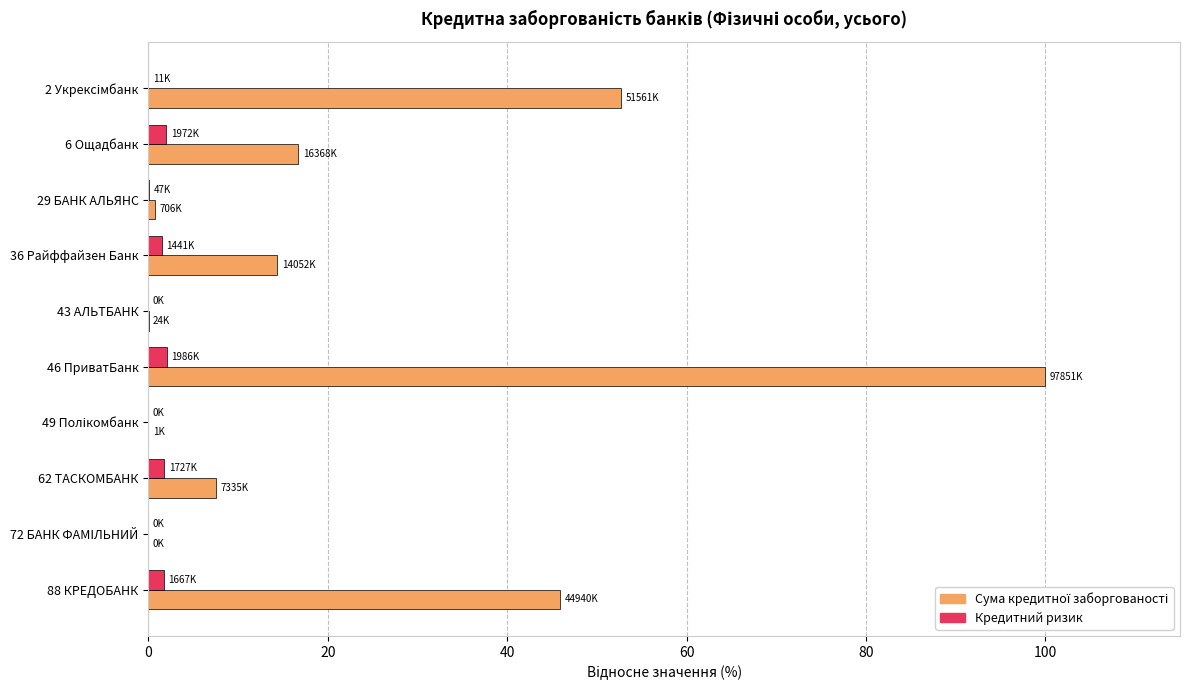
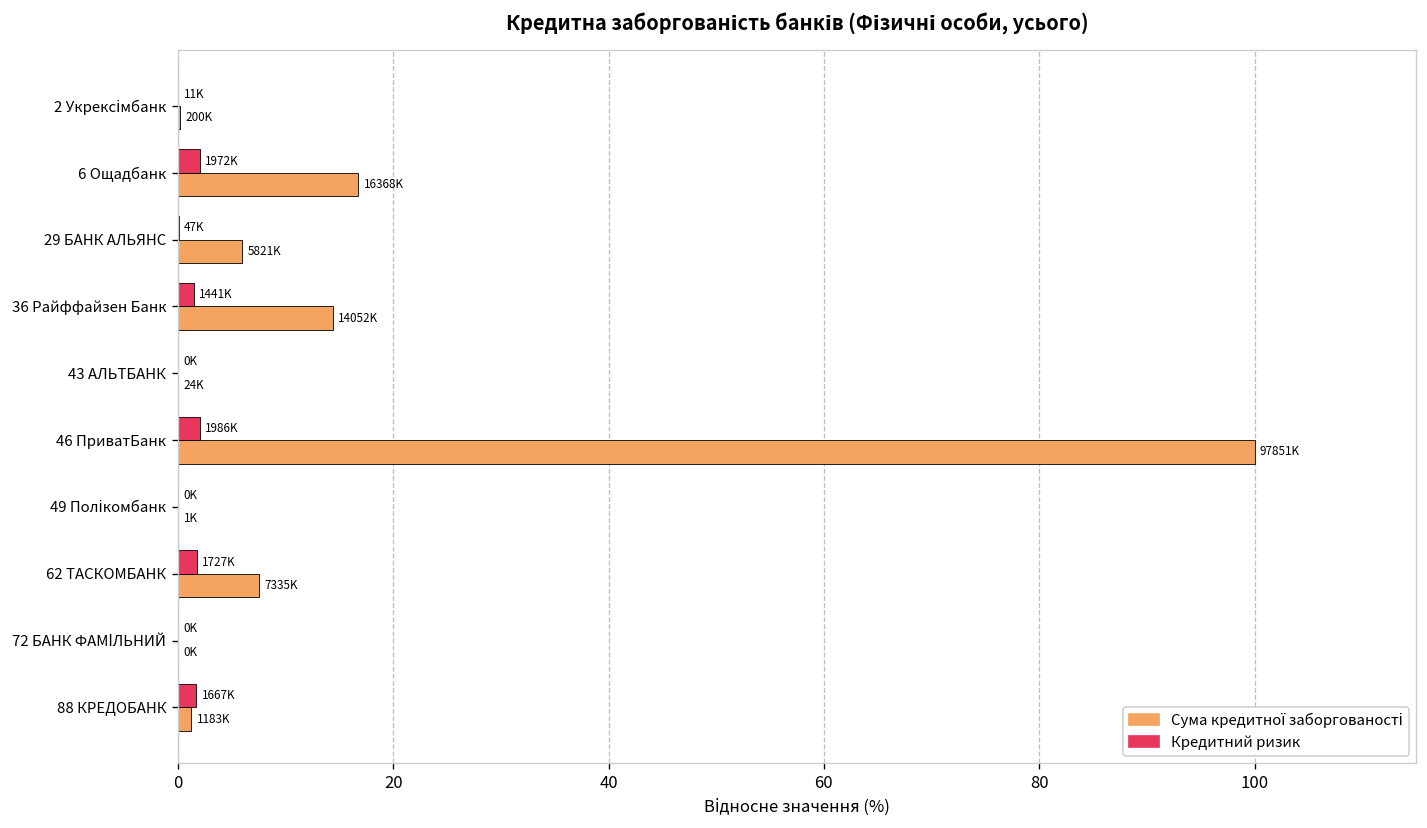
  {
    "Сума кредитної заборгованості": {
-     "2 Укрексімбанк": "51561K",
-     "29 БАНК АЛЬЯНС": "706K",
+     "2 Укрексімбанк": "200K",
+     "29 БАНК АЛЬЯНС": "5821K",
      "72 БАНК ФАМІЛЬНИЙ": "0K",
-     "88 КРЕДОБАНК": "44940K"
+     "88 КРЕДОБАНК": "1183K"
    },
    "Кредитний ризик": {
      "43 АЛЬТБАНК": "0K",
      "49 Полікомбанк": "0K",
      "72 БАНК ФАМІЛЬНИЙ": "0K"
    }
  }
